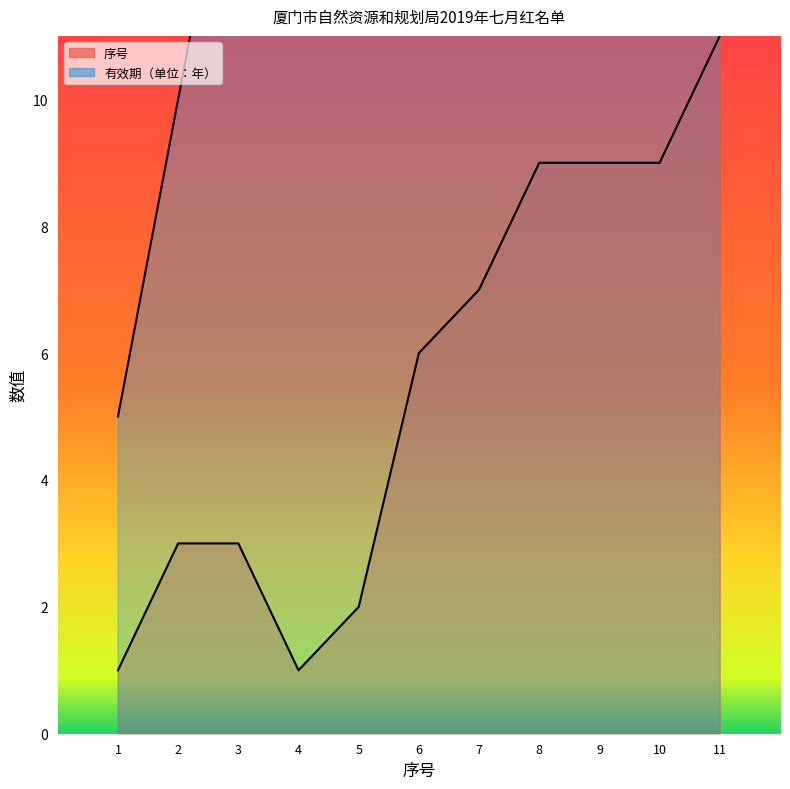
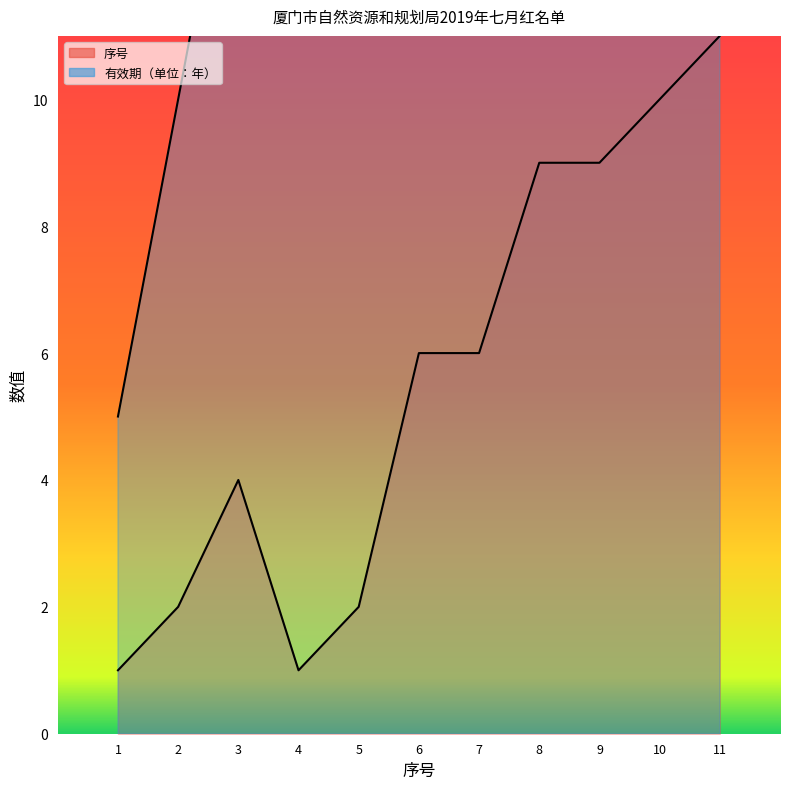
  {
    "序号": {
      "1": 1,
-     "2": 3,
-     "3": 3,
+     "2": 2,
+     "3": 4,
      "4": 1,
      "5": 2,
      "6": 6,
-     "7": 7,
+     "7": 6,
      "8": 9,
      "9": 9,
-     "10": 9,
+     "10": 10,
      "11": 11
    },
    "有效期（单位：年）": {
      "1": 5,
      "2": 10
    }
  }
